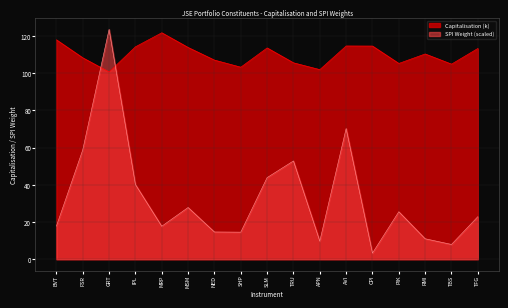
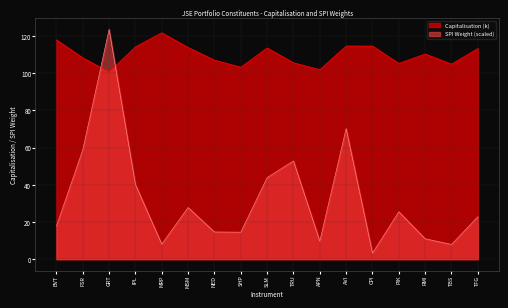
  {
    "Capitalisation (k)": {
      "BVT": 118,
      "FSR": 108,
      "GRT": 101,
      "IPL": 114,
      "MRP": 122,
      "MSM": 114,
      "NED": 107,
      "SHP": 103,
      "SLM": 114,
      "TRU": 106,
      "APN": 102,
      "AVI": 115,
      "CPI": 115,
      "PIK": 105,
      "RMI": 110,
      "TBS": 105,
      "TFG": 113
    },
    "SPI Weight (scaled)": {
      "BVT": 18,
      "FSR": 59,
      "GRT": 123,
      "IPL": 40,
-     "MRP": 18,
+     "MRP": 8,
      "MSM": 28,
      "NED": 15,
      "SHP": 15,
      "SLM": 44,
      "TRU": 53,
      "APN": 10,
      "AVI": 70,
      "CPI": 3,
      "PIK": 26,
      "RMI": 11,
      "TBS": 8,
      "TFG": 23
    }
  }
